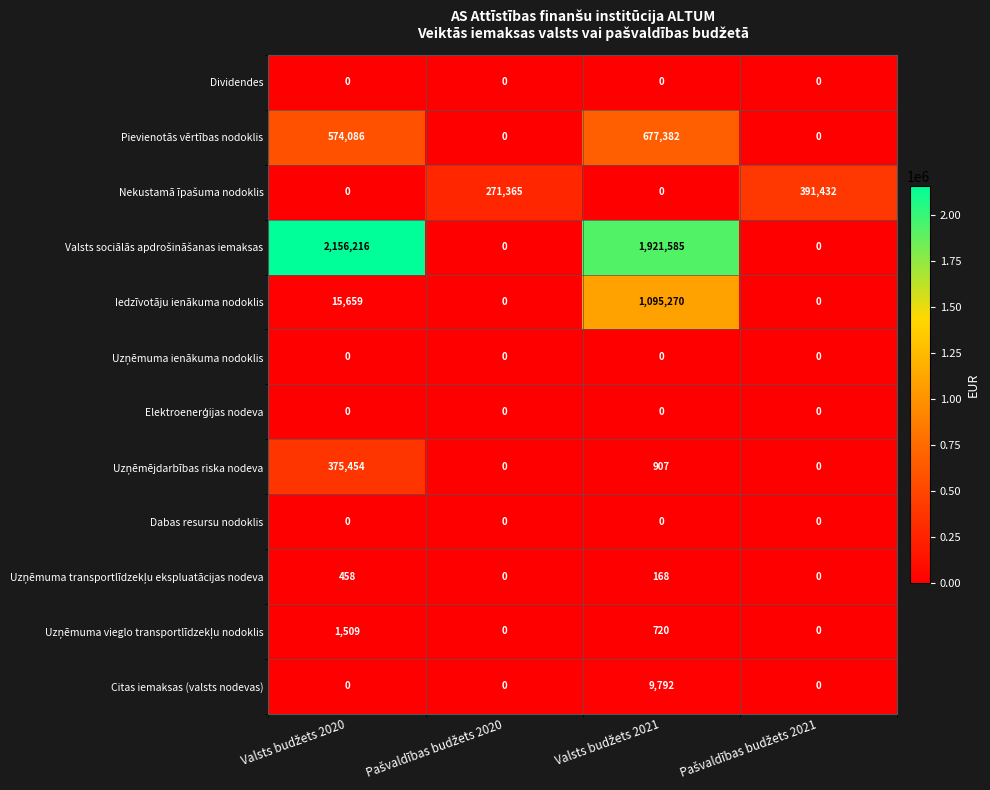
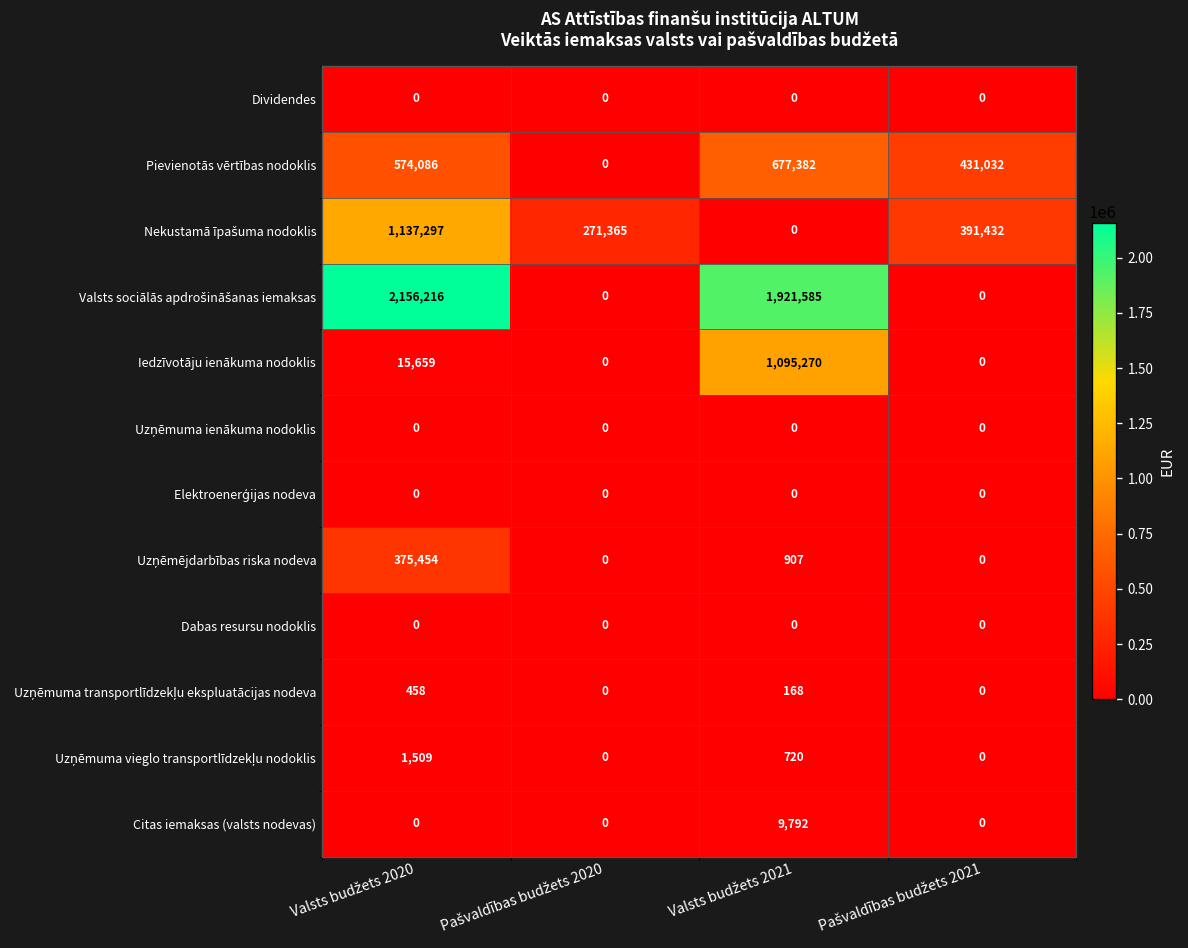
  {
    "Dividendes": {
      "Valsts budžets 2020": "0",
      "Pašvaldības budžets 2020": "0",
      "Valsts budžets 2021": "0",
      "Pašvaldības budžets 2021": "0"
    },
    "Pievienotās vērtības nodoklis": {
      "Valsts budžets 2020": "574,086",
      "Pašvaldības budžets 2020": "0",
      "Valsts budžets 2021": "677,382",
-     "Pašvaldības budžets 2021": "0"
+     "Pašvaldības budžets 2021": "431,032"
    },
    "Nekustamā īpašuma nodoklis": {
-     "Valsts budžets 2020": "0",
+     "Valsts budžets 2020": "1,137,297",
      "Pašvaldības budžets 2020": "271,365",
      "Valsts budžets 2021": "0",
      "Pašvaldības budžets 2021": "391,432"
    },
    "Valsts sociālās apdrošināšanas iemaksas": {
      "Valsts budžets 2020": "2,156,216",
      "Pašvaldības budžets 2020": "0",
      "Valsts budžets 2021": "1,921,585",
      "Pašvaldības budžets 2021": "0"
    },
    "Iedzīvotāju ienākuma nodoklis": {
      "Valsts budžets 2020": "15,659",
      "Pašvaldības budžets 2020": "0",
      "Valsts budžets 2021": "1,095,270",
      "Pašvaldības budžets 2021": "0"
    },
    "Uzņēmuma ienākuma nodoklis": {
      "Valsts budžets 2020": "0",
      "Pašvaldības budžets 2020": "0",
      "Valsts budžets 2021": "0",
      "Pašvaldības budžets 2021": "0"
    },
    "Elektroenerģijas nodeva": {
      "Valsts budžets 2020": "0",
      "Pašvaldības budžets 2020": "0",
      "Valsts budžets 2021": "0",
      "Pašvaldības budžets 2021": "0"
    },
    "Uzņēmējdarbības riska nodeva": {
      "Valsts budžets 2020": "375,454",
      "Pašvaldības budžets 2020": "0",
      "Valsts budžets 2021": "907",
      "Pašvaldības budžets 2021": "0"
    },
    "Dabas resursu nodoklis": {
      "Valsts budžets 2020": "0",
      "Pašvaldības budžets 2020": "0",
      "Valsts budžets 2021": "0",
      "Pašvaldības budžets 2021": "0"
    },
    "Uzņēmuma transportlīdzekļu ekspluatācijas nodeva": {
      "Valsts budžets 2020": "458",
      "Pašvaldības budžets 2020": "0",
      "Valsts budžets 2021": "168",
      "Pašvaldības budžets 2021": "0"
    },
    "Uzņēmuma vieglo transportlīdzekļu nodoklis": {
      "Valsts budžets 2020": "1,509",
      "Pašvaldības budžets 2020": "0",
      "Valsts budžets 2021": "720",
      "Pašvaldības budžets 2021": "0"
    },
    "Citas iemaksas (valsts nodevas)": {
      "Valsts budžets 2020": "0",
      "Pašvaldības budžets 2020": "0",
      "Valsts budžets 2021": "9,792",
      "Pašvaldības budžets 2021": "0"
    }
  }
